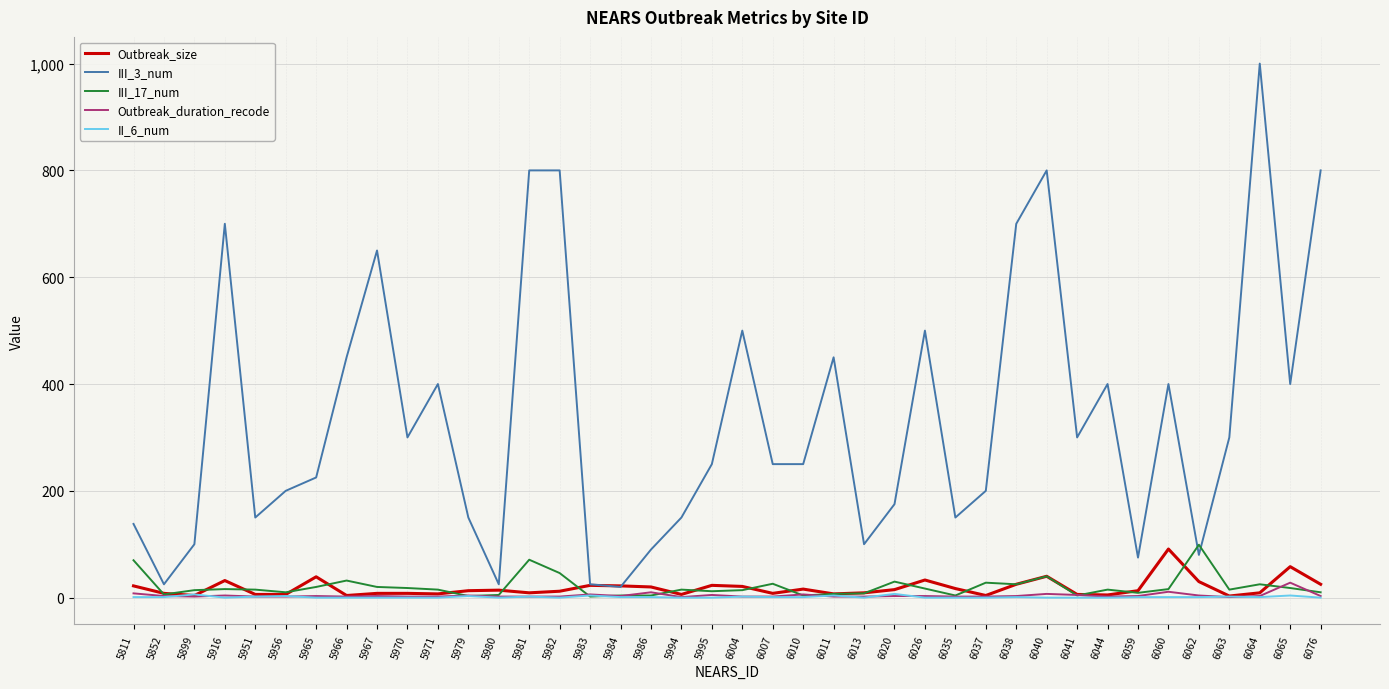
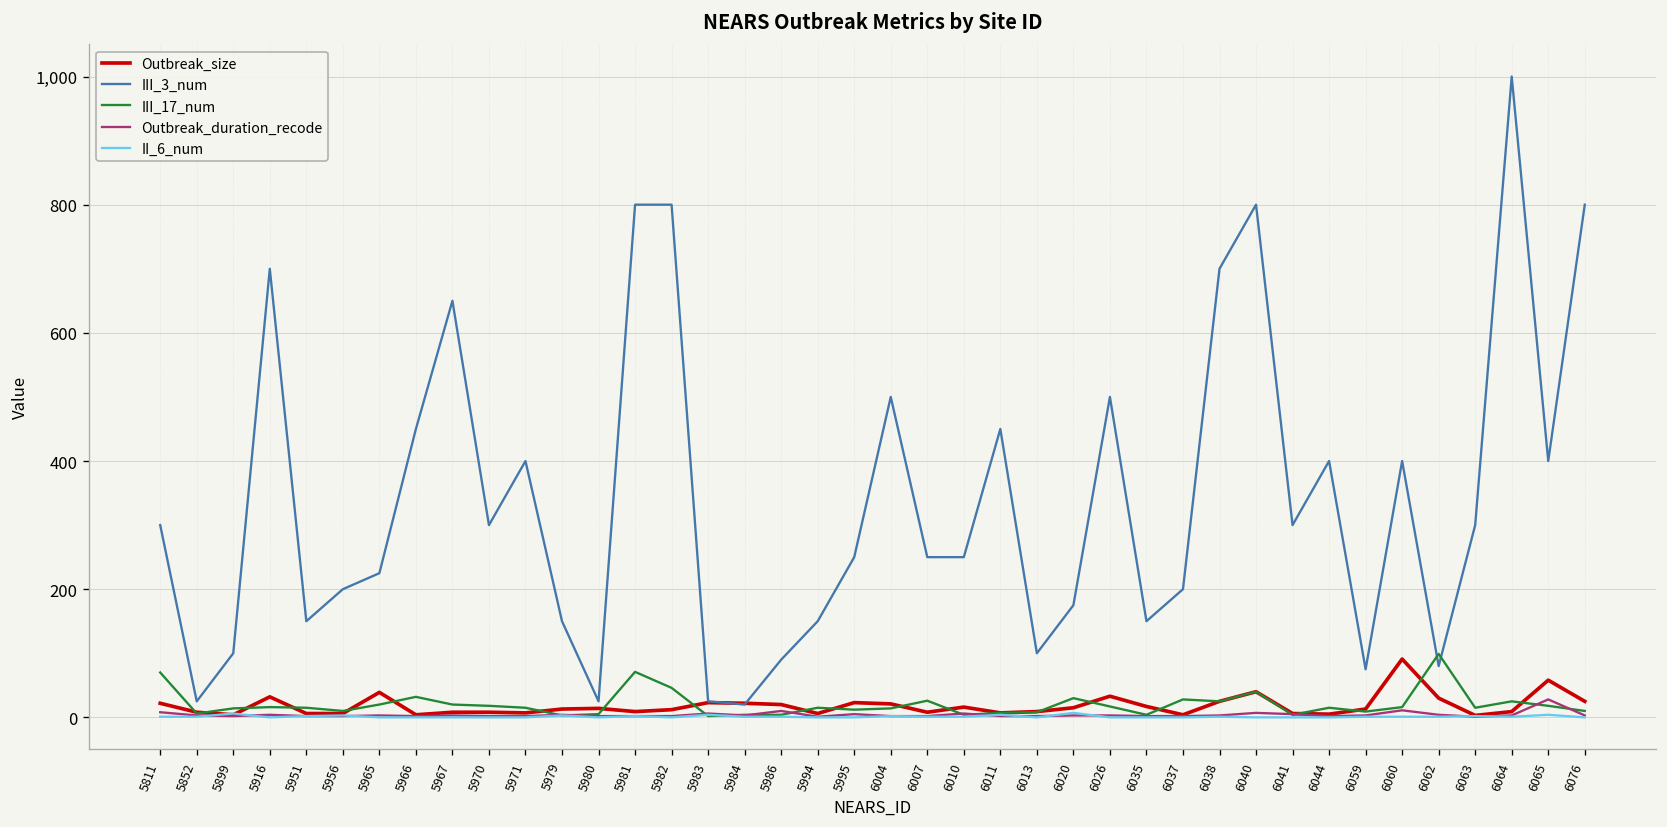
  {
    "Outbreak_size": {
      "5811": "20",
      "5916": "30",
      "5965": "40",
      "5967": "10",
      "5970": "10",
      "5971": "10",
      "5979": "10",
      "5980": "10",
      "5981": "10",
      "5982": "10",
      "5986": "20",
      "5994": "10",
      "5995": "20",
      "6004": "20",
      "6007": "10",
      "6010": "20",
      "6020": "20",
      "6026": "30",
      "6035": "20",
      "6060": "90",
      "6062": "30",
      "6064": "10",
      "6065": "60",
      "6076": "30"
    },
    "III_3_num": {
-     "5811": "140",
+     "5811": "300",
      "5852": "30",
      "5899": "100",
      "5916": "700",
      "5951": "150",
      "5956": "200",
      "5965": "230",
      "5966": "450",
      "5967": "650",
      "5970": "300",
      "5971": "400",
      "5979": "150",
      "5980": "30",
      "5981": "800",
      "5982": "800",
      "5986": "90",
      "5994": "150",
      "5995": "250",
      "6004": "500",
      "6007": "250",
      "6010": "250",
      "6011": "450",
      "6013": "100",
      "6020": "180",
      "6026": "500",
      "6035": "150",
      "6037": "200",
      "6038": "700",
      "6040": "800",
      "6041": "300",
      "6044": "400",
      "6059": "80",
      "6060": "400",
      "6062": "80",
      "6063": "300",
      "6064": "1,000",
      "6065": "400",
      "6076": "800"
    },
    "III_17_num": {
      "5811": "70",
      "5899": "10",
      "5916": "20",
      "5951": "20",
      "5965": "20",
      "5966": "30",
      "5967": "20",
      "5970": "20",
      "5971": "20",
      "5981": "70",
      "5982": "50",
      "5994": "20",
      "5995": "10",
      "6004": "10",
      "6007": "30",
      "6020": "30",
      "6026": "20",
      "6037": "30",
      "6044": "20",
      "6060": "20",
      "6062": "100",
      "6063": "20",
      "6064": "30",
      "6065": "20",
      "6076": "10"
    },
    "Outbreak_duration_recode": {
      "5811": "10",
      "5986": "10",
      "5995": "10",
      "6040": "10",
      "6060": "10",
      "6065": "30"
    },
    "II_6_num": {
      "5811": "0",
      "5995": "0",
      "6040": "0",
      "6060": "0",
      "6065": "0"
    }
  }
